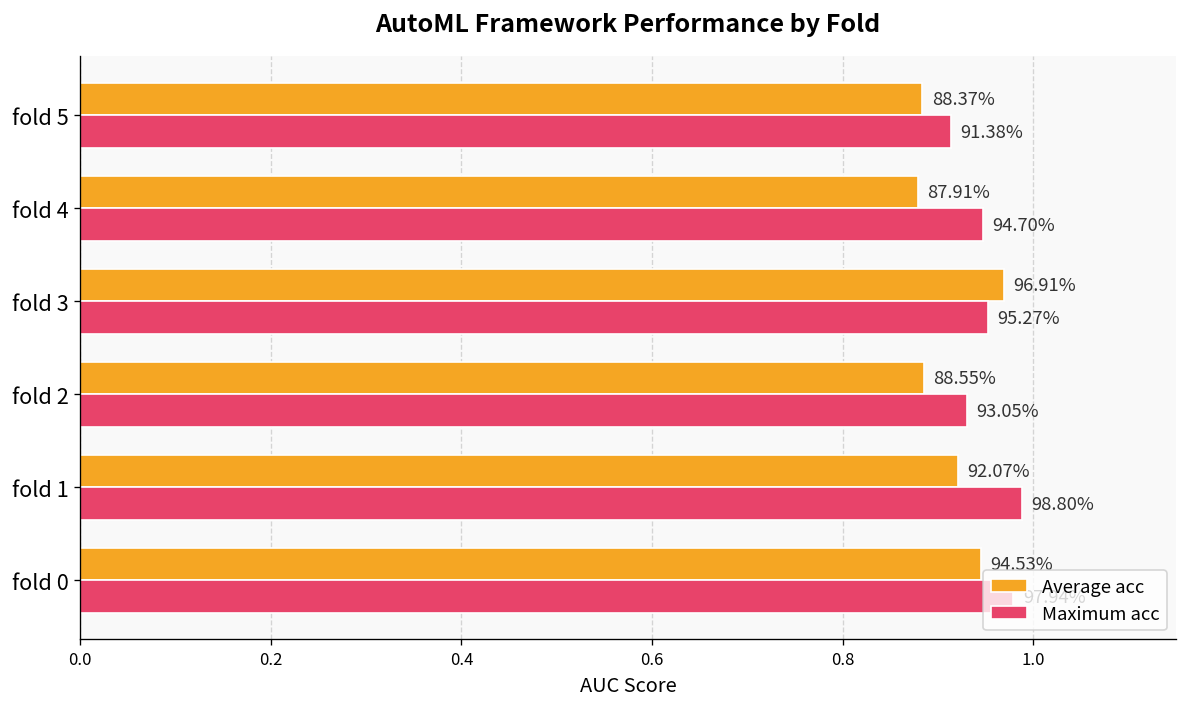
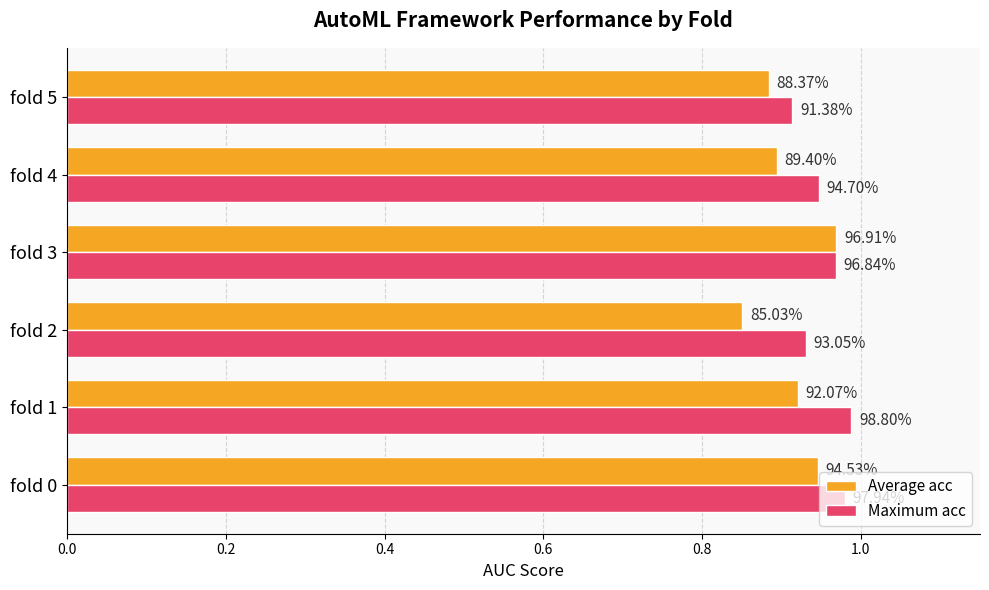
  {
    "Average acc": {
      "fold 5": "88.37%",
-     "fold 4": "87.91%",
+     "fold 4": "89.40%",
      "fold 3": "96.91%",
-     "fold 2": "88.55%",
+     "fold 2": "85.03%",
      "fold 1": "92.07%"
    },
    "Maximum acc": {
      "fold 5": "91.38%",
      "fold 4": "94.70%",
-     "fold 3": "95.27%",
+     "fold 3": "96.84%",
      "fold 2": "93.05%",
      "fold 1": "98.80%"
    }
  }
